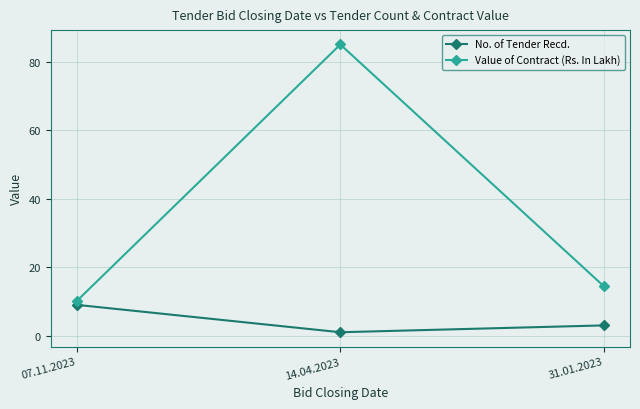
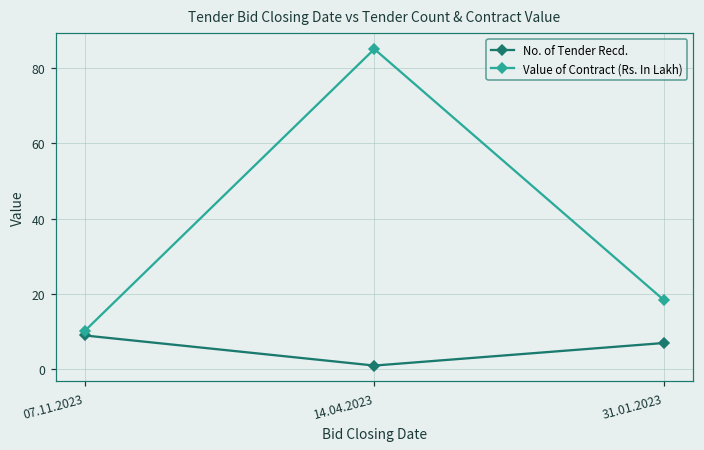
  {
    "No. of Tender Recd.": {
      "07.11.2023": 9,
      "14.04.2023": 1,
-     "31.01.2023": 3
+     "31.01.2023": 7
    },
    "Value of Contract (Rs. In Lakh)": {
      "07.11.2023": 10,
      "14.04.2023": 85,
-     "31.01.2023": 14
+     "31.01.2023": 18
    }
  }
